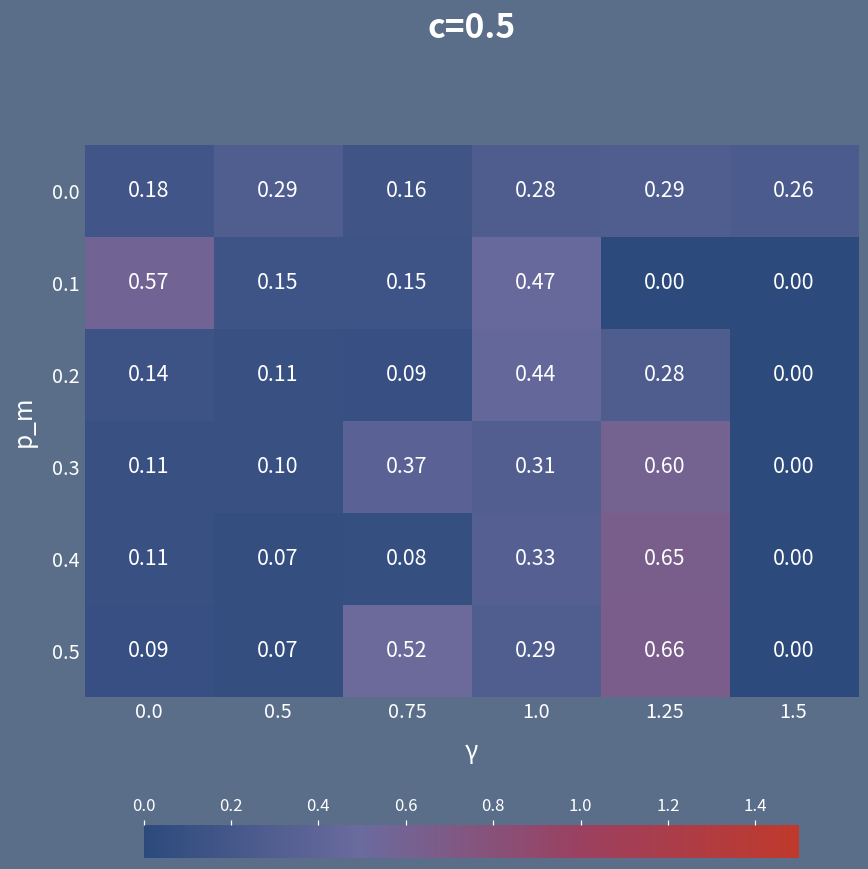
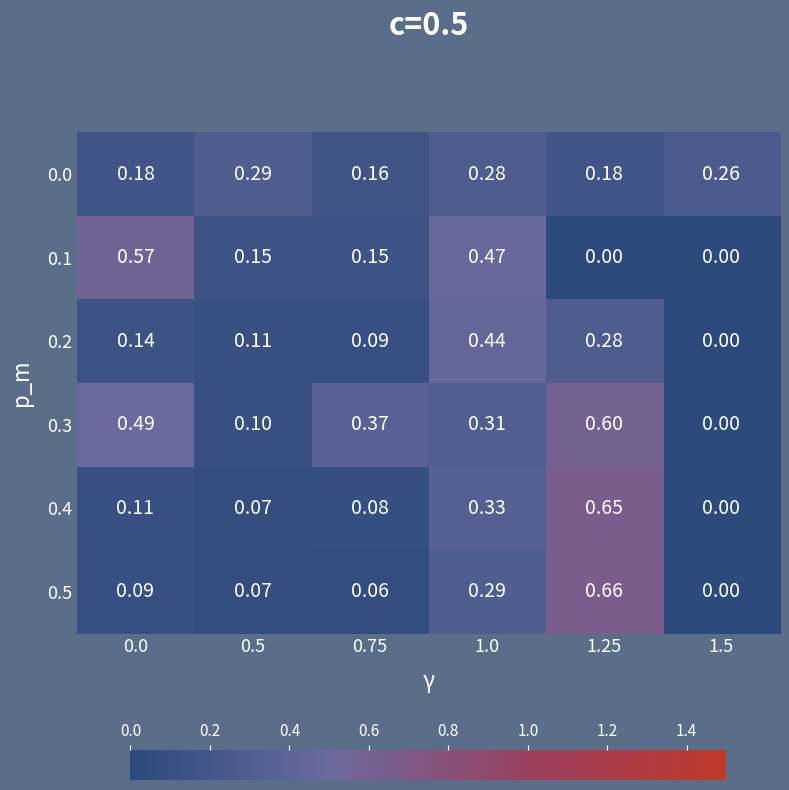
  {
    "0.0": {
      "0.0": 0.18,
      "0.5": 0.29,
      "0.75": 0.16,
      "1.0": 0.28,
-     "1.25": 0.29,
+     "1.25": 0.18,
      "1.5": 0.26
    },
    "0.1": {
      "0.0": 0.57,
      "0.5": 0.15,
      "0.75": 0.15,
      "1.0": 0.47,
      "1.25": 0.00,
      "1.5": 0.00
    },
    "0.2": {
      "0.0": 0.14,
      "0.5": 0.11,
      "0.75": 0.09,
      "1.0": 0.44,
      "1.25": 0.28,
      "1.5": 0.00
    },
    "0.3": {
-     "0.0": 0.11,
+     "0.0": 0.49,
      "0.5": 0.10,
      "0.75": 0.37,
      "1.0": 0.31,
      "1.25": 0.60,
      "1.5": 0.00
    },
    "0.4": {
      "0.0": 0.11,
      "0.5": 0.07,
      "0.75": 0.08,
      "1.0": 0.33,
      "1.25": 0.65,
      "1.5": 0.00
    },
    "0.5": {
      "0.0": 0.09,
      "0.5": 0.07,
-     "0.75": 0.52,
+     "0.75": 0.06,
      "1.0": 0.29,
      "1.25": 0.66,
      "1.5": 0.00
    }
  }
